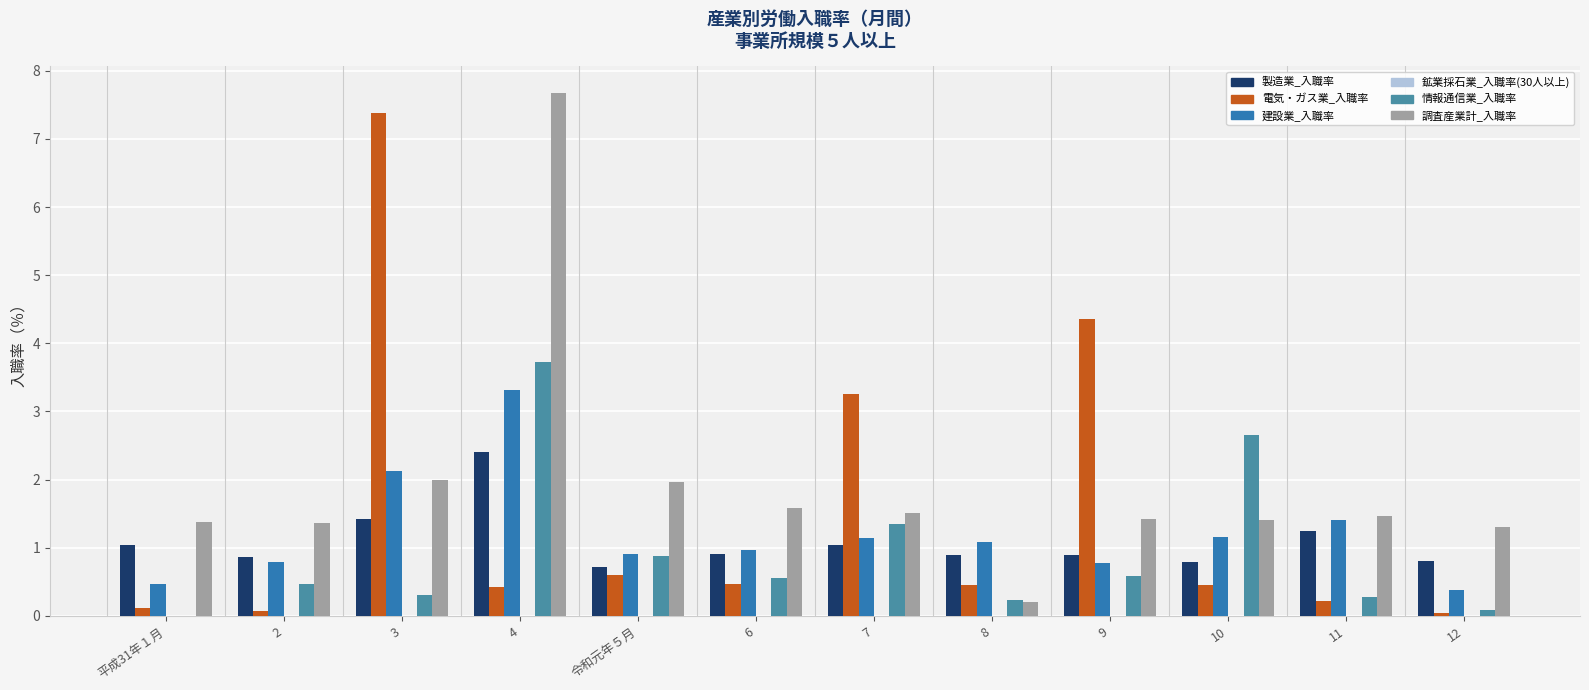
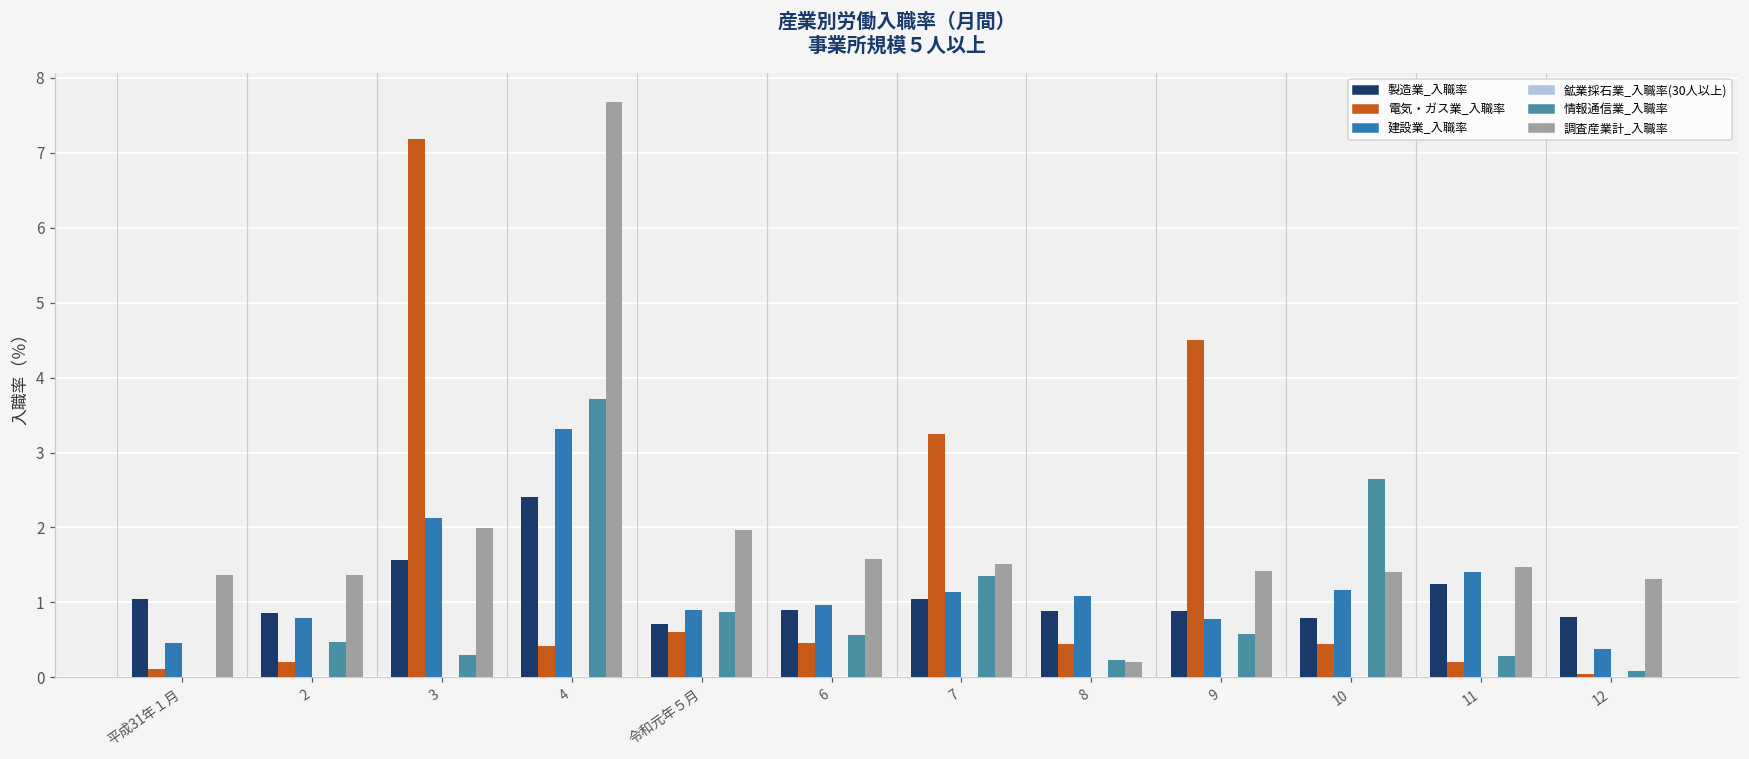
  {
    "製造業_入職率": {
      "平成31年１月": 1.0,
      "2": 0.9,
-     "3": 1.4,
+     "3": 1.6,
      "4": 2.4,
      "令和元年５月": 0.7,
      "6": 0.9,
      "7": 1.0,
      "8": 0.9,
      "9": 0.9,
      "10": 0.8,
      "11": 1.2,
      "12": 0.8
    },
    "電気・ガス業_入職率": {
      "平成31年１月": 0.1,
-     "2": 0.1,
-     "3": 7.4,
+     "2": 0.2,
+     "3": 7.2,
      "4": 0.4,
      "令和元年５月": 0.6,
      "6": 0.5,
      "7": 3.3,
      "8": 0.5,
-     "9": 4.4,
+     "9": 4.5,
      "10": 0.5,
      "11": 0.2,
      "12": 0.0
    },
    "鉱業採石業_入職率(30人以上)": {
      "平成31年１月": 0.0,
      "2": 0.0,
      "3": 0.0,
      "4": 0.0,
      "令和元年５月": 0.0,
      "6": 0.0,
      "7": 0.0,
      "8": 0.0,
      "9": 0.0,
      "10": 0.0,
      "11": 0.0,
      "12": 0.0
    },
    "調査産業計_入職率": {
      "平成31年１月": 1.4,
      "2": 1.4,
      "3": 2.0,
      "4": 7.7,
      "令和元年５月": 2.0,
      "6": 1.6,
      "7": 1.5,
      "8": 0.2,
      "9": 1.4,
      "10": 1.4,
      "11": 1.5,
      "12": 1.3
    }
  }
